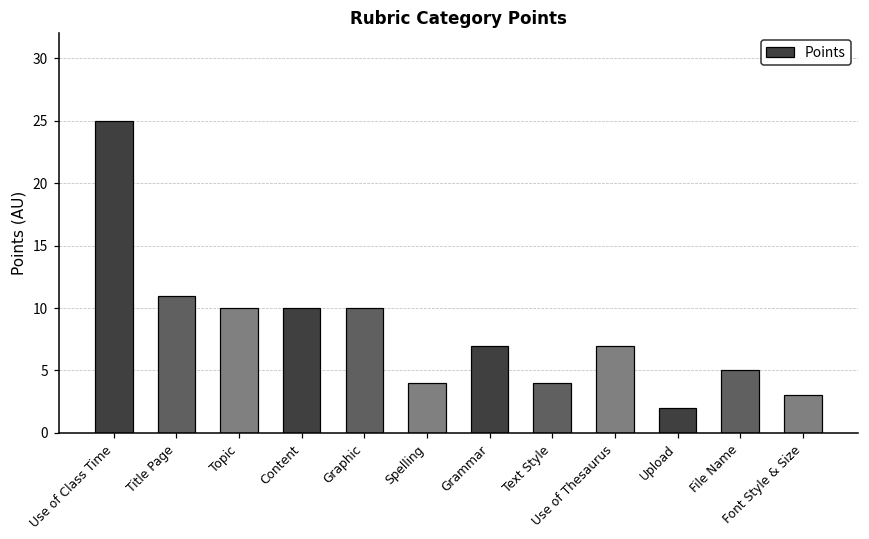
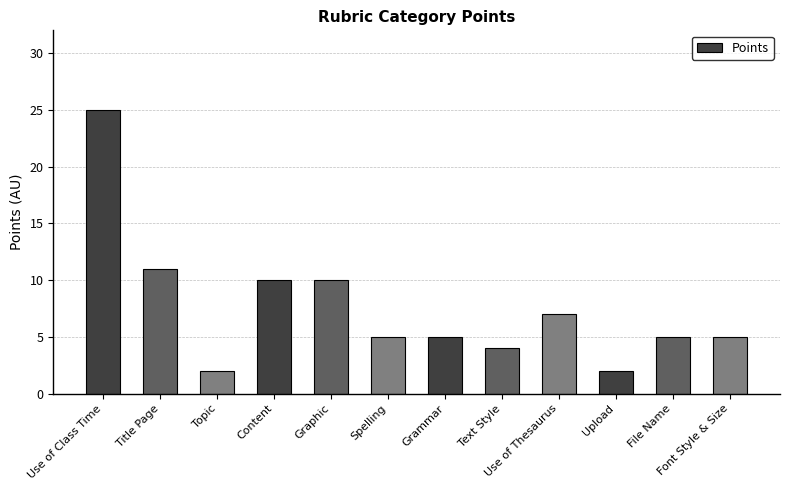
  {
    "Use of Class Time": 25,
    "Title Page": 11,
-   "Topic": 10,
+   "Topic": 2,
    "Content": 10,
    "Graphic": 10,
-   "Spelling": 4,
-   "Grammar": 7,
+   "Spelling": 5,
+   "Grammar": 5,
    "Text Style": 4,
    "Use of Thesaurus": 7,
    "Upload": 2,
    "File Name": 5,
-   "Font Style & Size": 3
+   "Font Style & Size": 5
  }
